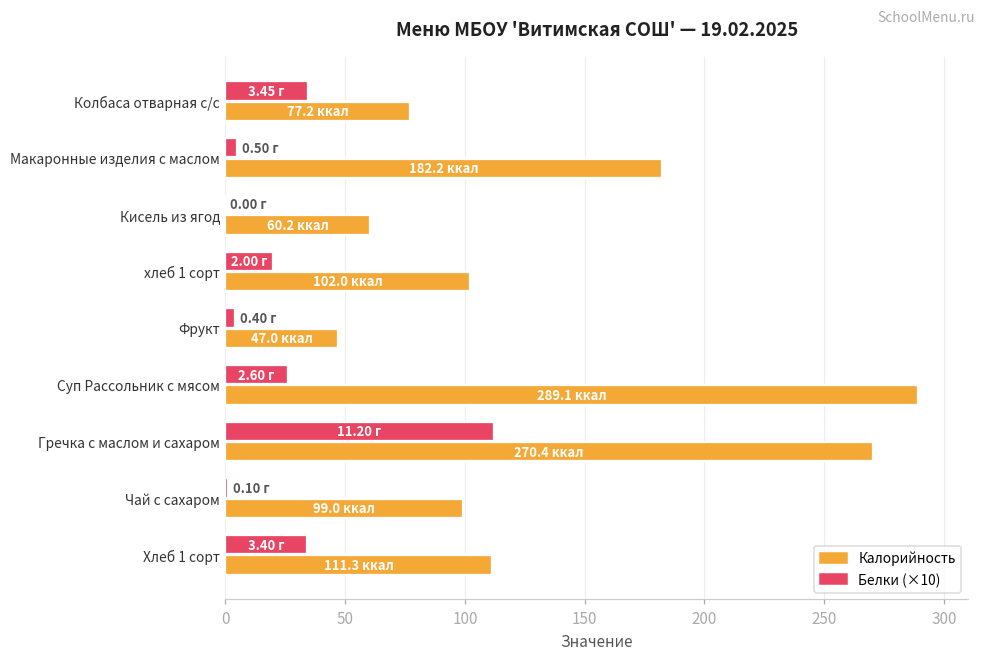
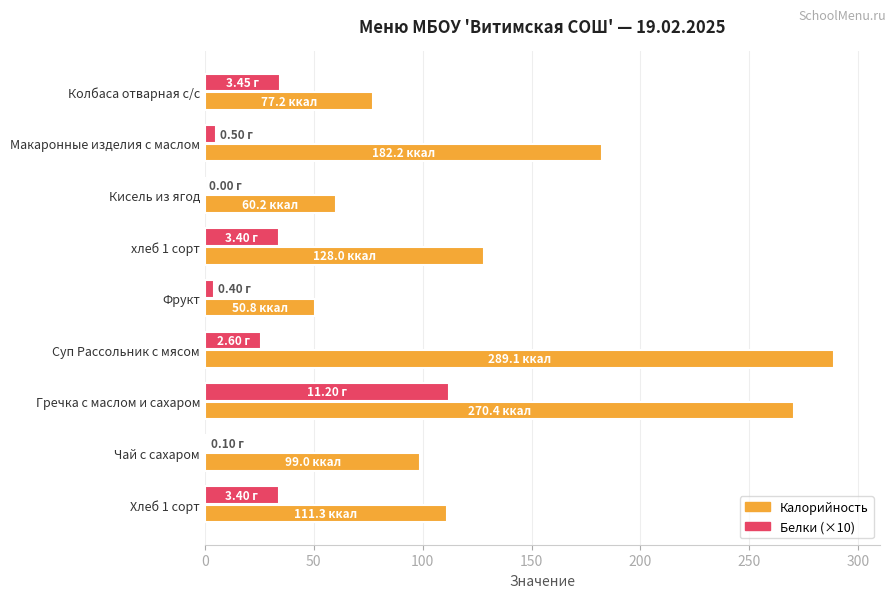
  {
    "Калорийность": {
      "Колбаса отварная с/с": 77.2,
      "Макаронные изделия с маслом": 182.2,
      "Кисель из ягод": 60.2,
-     "хлеб 1 сорт": 102.0,
-     "Фрукт": 47.0,
+     "хлеб 1 сорт": 128.0,
+     "Фрукт": 50.8,
      "Суп Рассольник с мясом": 289.1,
      "Гречка с маслом и сахаром": 270.4,
      "Чай с сахаром": 99.0,
      "Хлеб 1 сорт": 111.3
    },
    "Белки (×10)": {
      "Кисель из ягод": 0.00,
-     "хлеб 1 сорт": 2.00
+     "хлеб 1 сорт": 3.40
    }
  }
